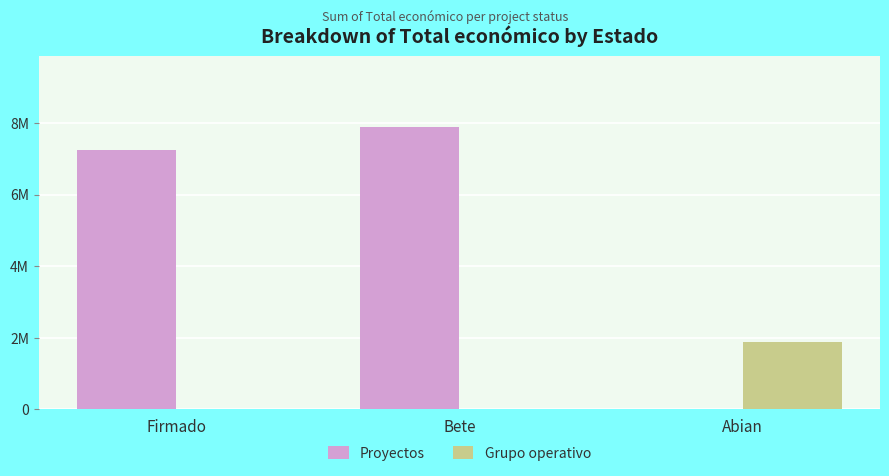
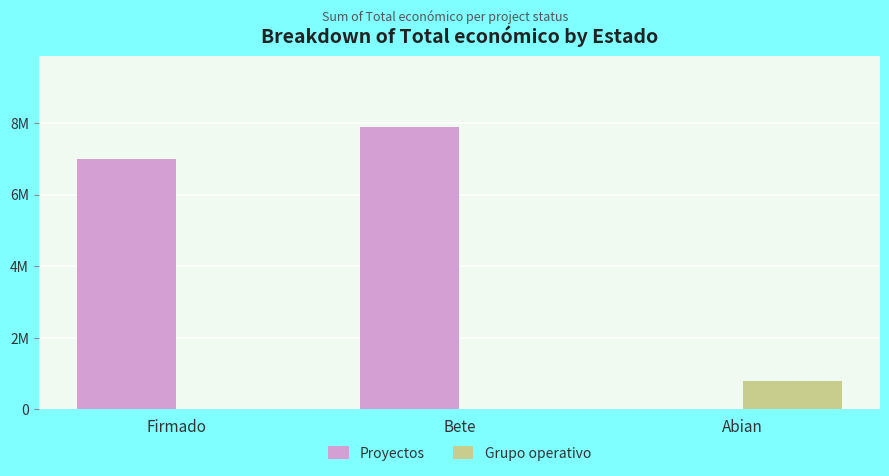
  {
    "Proyectos": {
-     "Firmado": 7200000,
+     "Firmado": 7000000,
      "Bete": 7900000,
      "Abian": 0
    },
    "Grupo operativo": {
      "Firmado": 0,
      "Bete": 0,
-     "Abian": 1900000
+     "Abian": 800000
    }
  }
